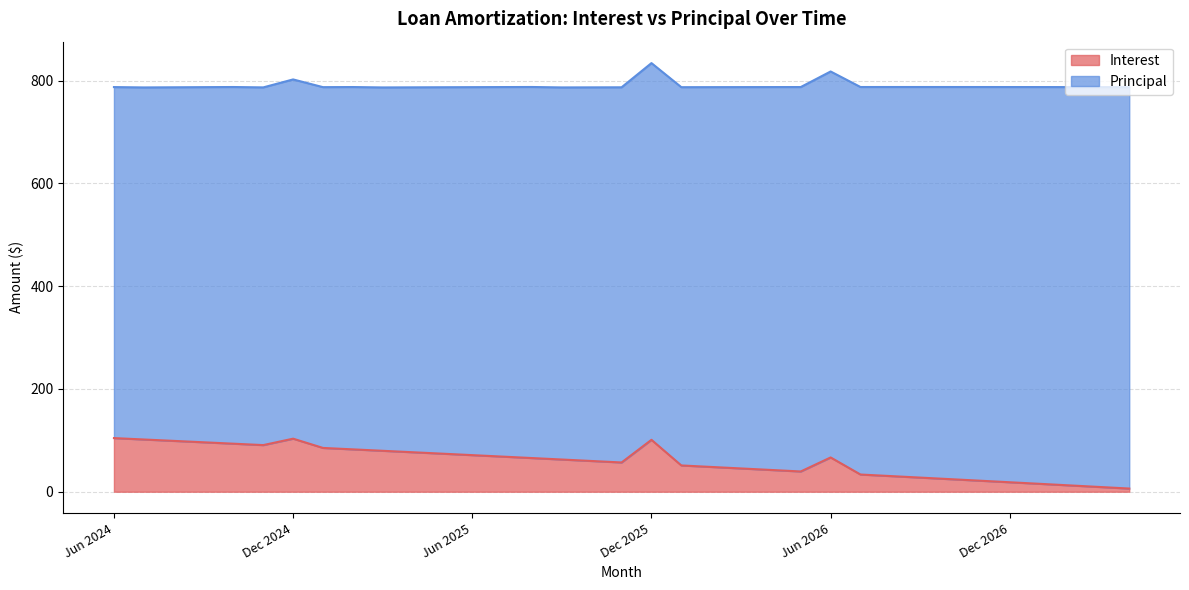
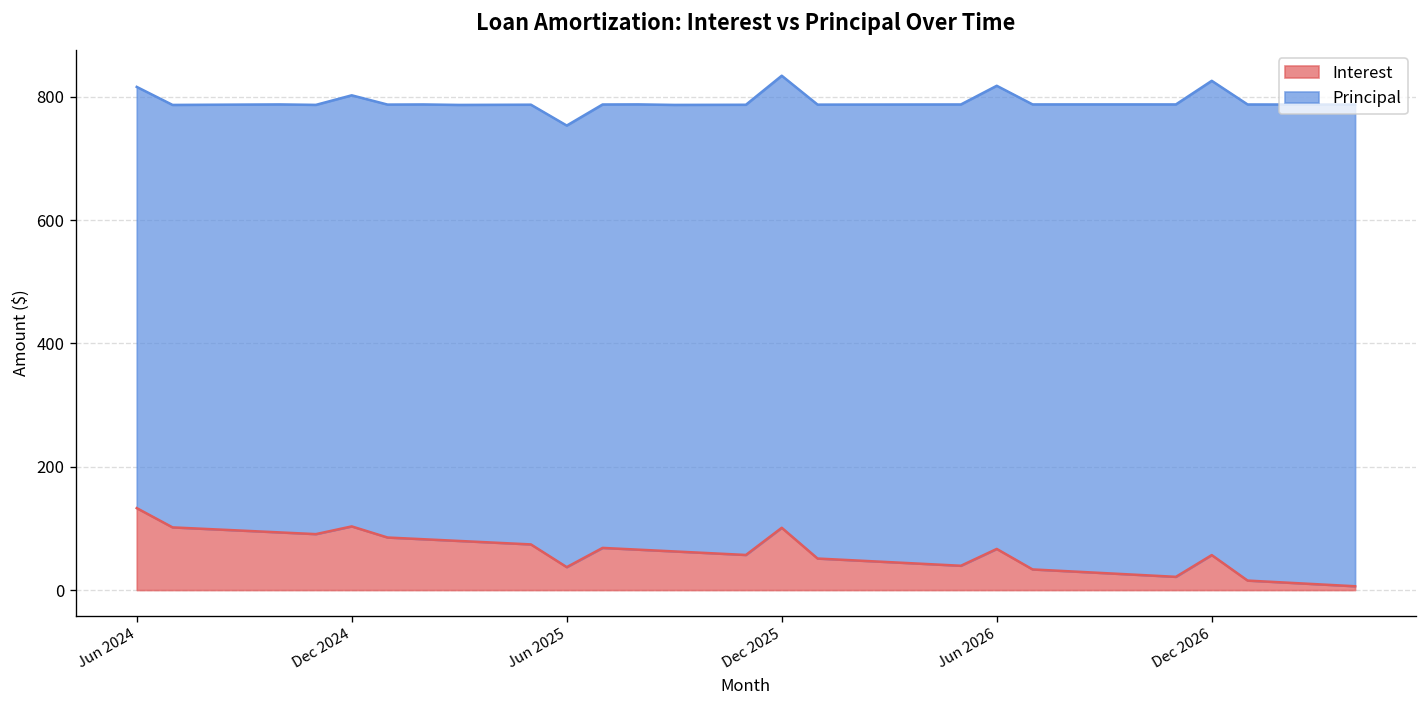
  {
    "Interest": {
-     "Jun 2024": 100,
+     "Jun 2024": 130,
      "Dec 2024": 100,
-     "Jun 2025": 70,
+     "Jun 2025": 40,
      "Dec 2025": 100,
      "Jun 2026": 70,
-     "Dec 2026": 20
+     "Dec 2026": 60
    },
    "Principal": {
      "Jun 2024": 680,
      "Dec 2024": 700,
      "Jun 2025": 720,
      "Dec 2025": 730,
      "Jun 2026": 750,
      "Dec 2026": 770
    }
  }
